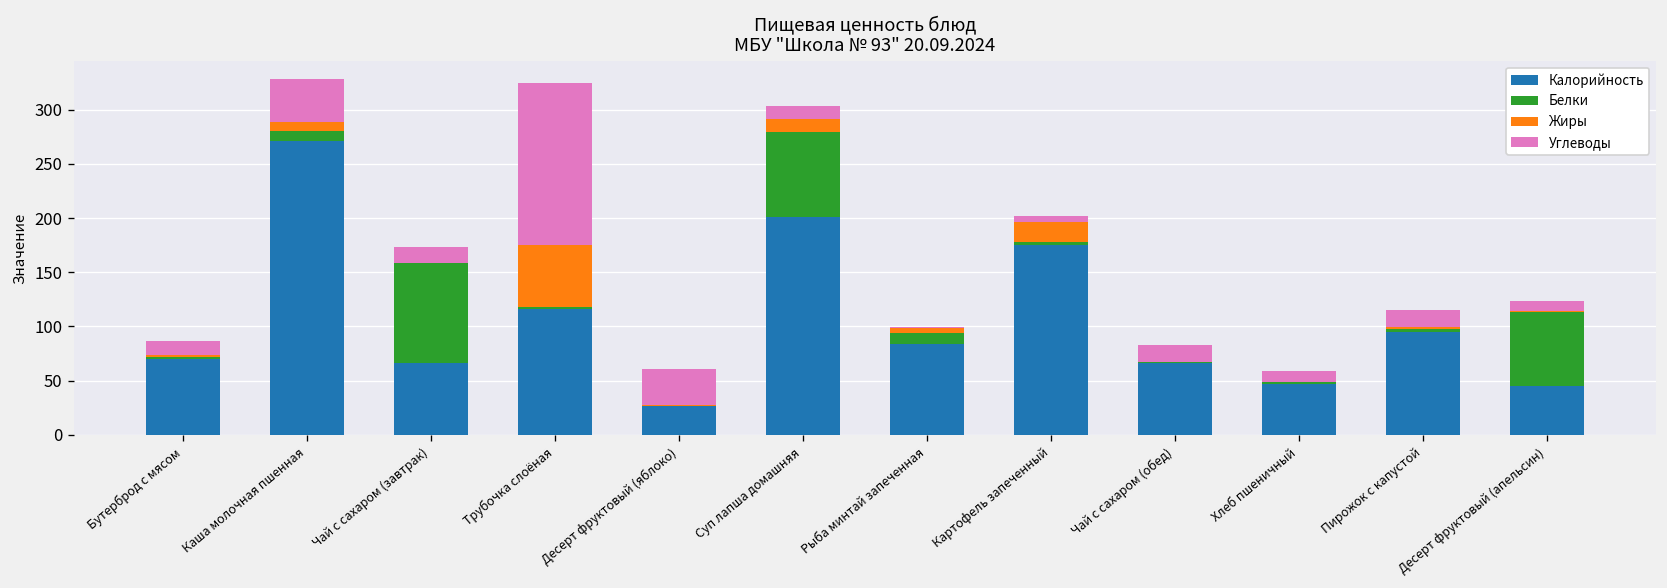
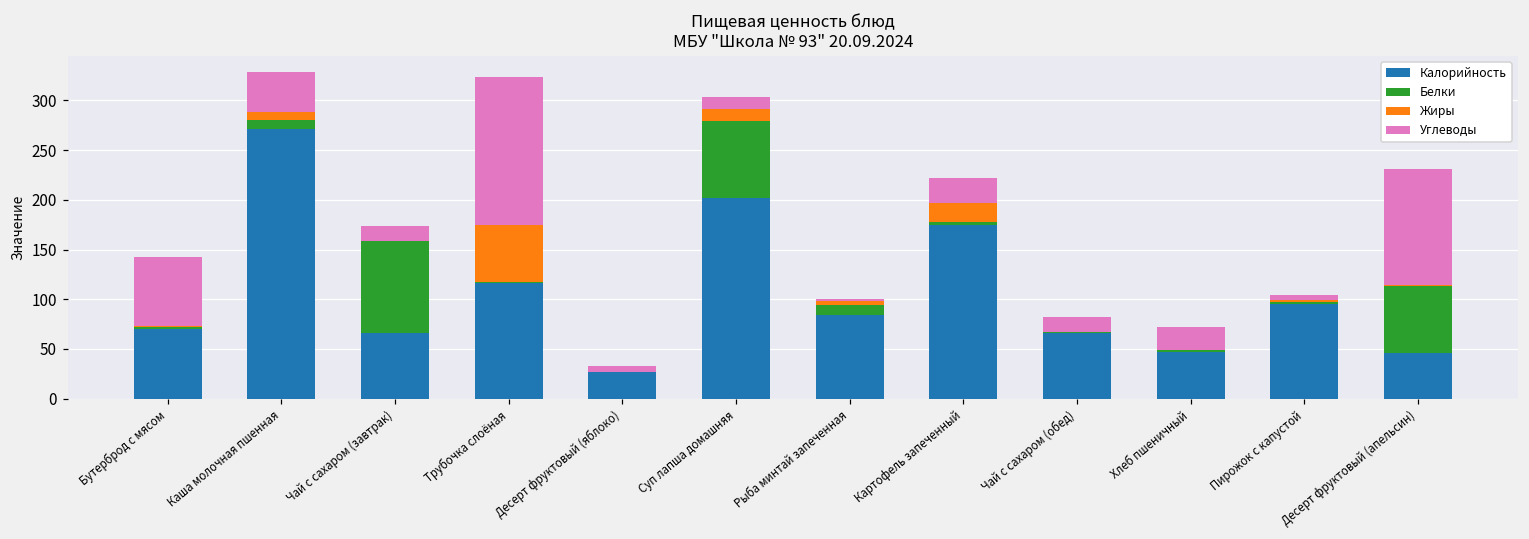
  {
    "Калорийность": {
      "Бутерброд с мясом": 70,
      "Каша молочная пшенная": 270,
      "Чай с сахаром (завтрак)": 70,
      "Трубочка слоёная": 120,
      "Десерт фруктовый (яблоко)": 30,
      "Суп лапша домашняя": 200,
      "Рыба минтай запеченная": 80,
      "Картофель запеченный": 170,
      "Чай с сахаром (обед)": 70,
      "Хлеб пшеничный": 50,
      "Пирожок с капустой": 90,
      "Десерт фруктовый (апельсин)": 50
    },
    "Белки": {
      "Каша молочная пшенная": 10,
      "Чай с сахаром (завтрак)": 90,
      "Суп лапша домашняя": 80,
      "Рыба минтай запеченная": 10,
      "Картофель запеченный": 0,
      "Десерт фруктовый (апельсин)": 70
    },
    "Жиры": {
      "Каша молочная пшенная": 10,
      "Трубочка слоёная": 60,
      "Суп лапша домашняя": 10,
      "Рыба минтай запеченная": 0,
      "Картофель запеченный": 20
    },
    "Углеводы": {
-     "Бутерброд с мясом": 10,
+     "Бутерброд с мясом": 70,
      "Каша молочная пшенная": 40,
      "Чай с сахаром (завтрак)": 10,
      "Трубочка слоёная": 150,
-     "Десерт фруктовый (яблоко)": 30,
+     "Десерт фруктовый (яблоко)": 10,
      "Суп лапша домашняя": 10,
-     "Картофель запеченный": 10,
+     "Картофель запеченный": 30,
      "Чай с сахаром (обед)": 10,
-     "Хлеб пшеничный": 10,
-     "Пирожок с капустой": 20,
-     "Десерт фруктовый (апельсин)": 10
+     "Хлеб пшеничный": 20,
+     "Пирожок с капустой": 10,
+     "Десерт фруктовый (апельсин)": 120
    }
  }
